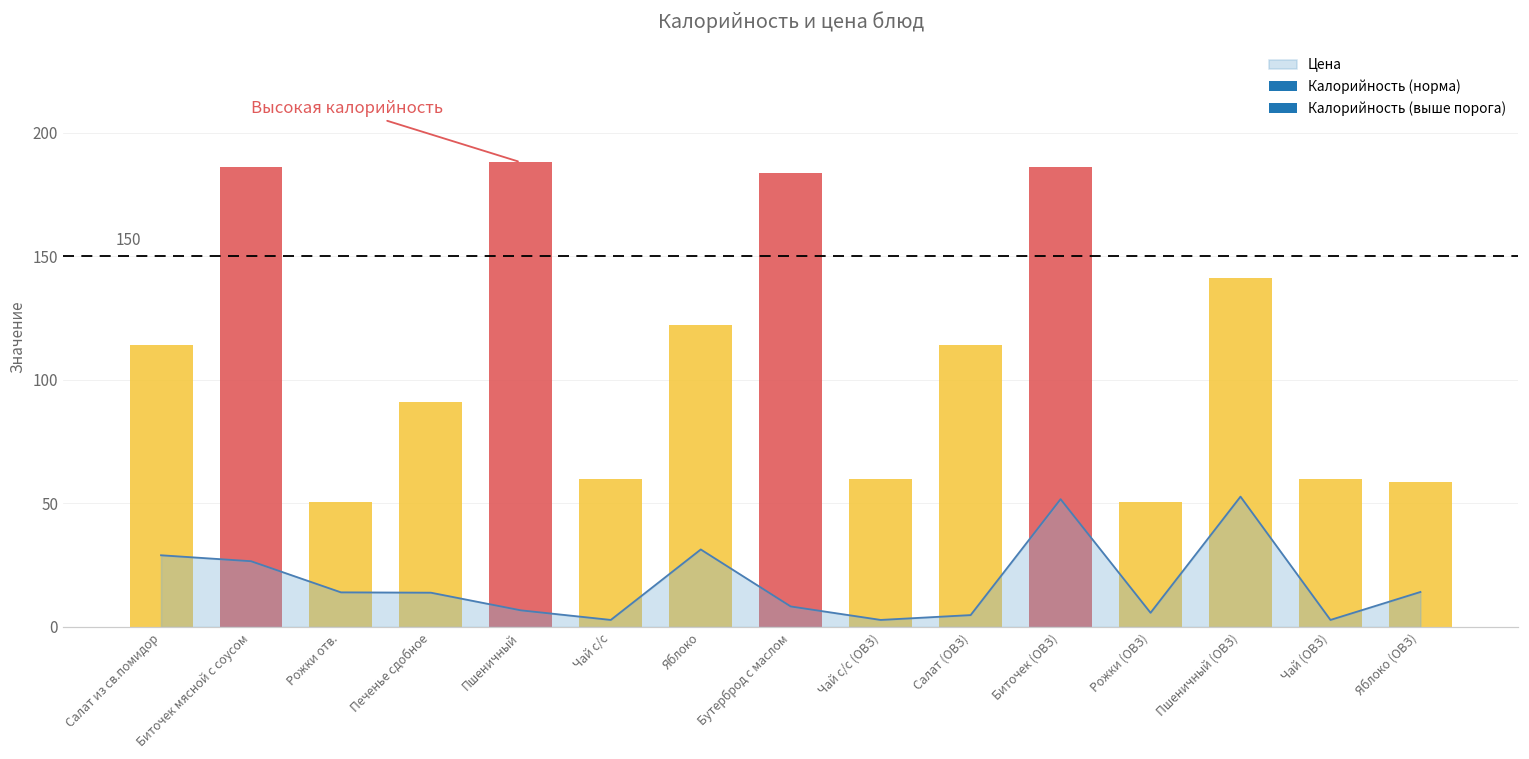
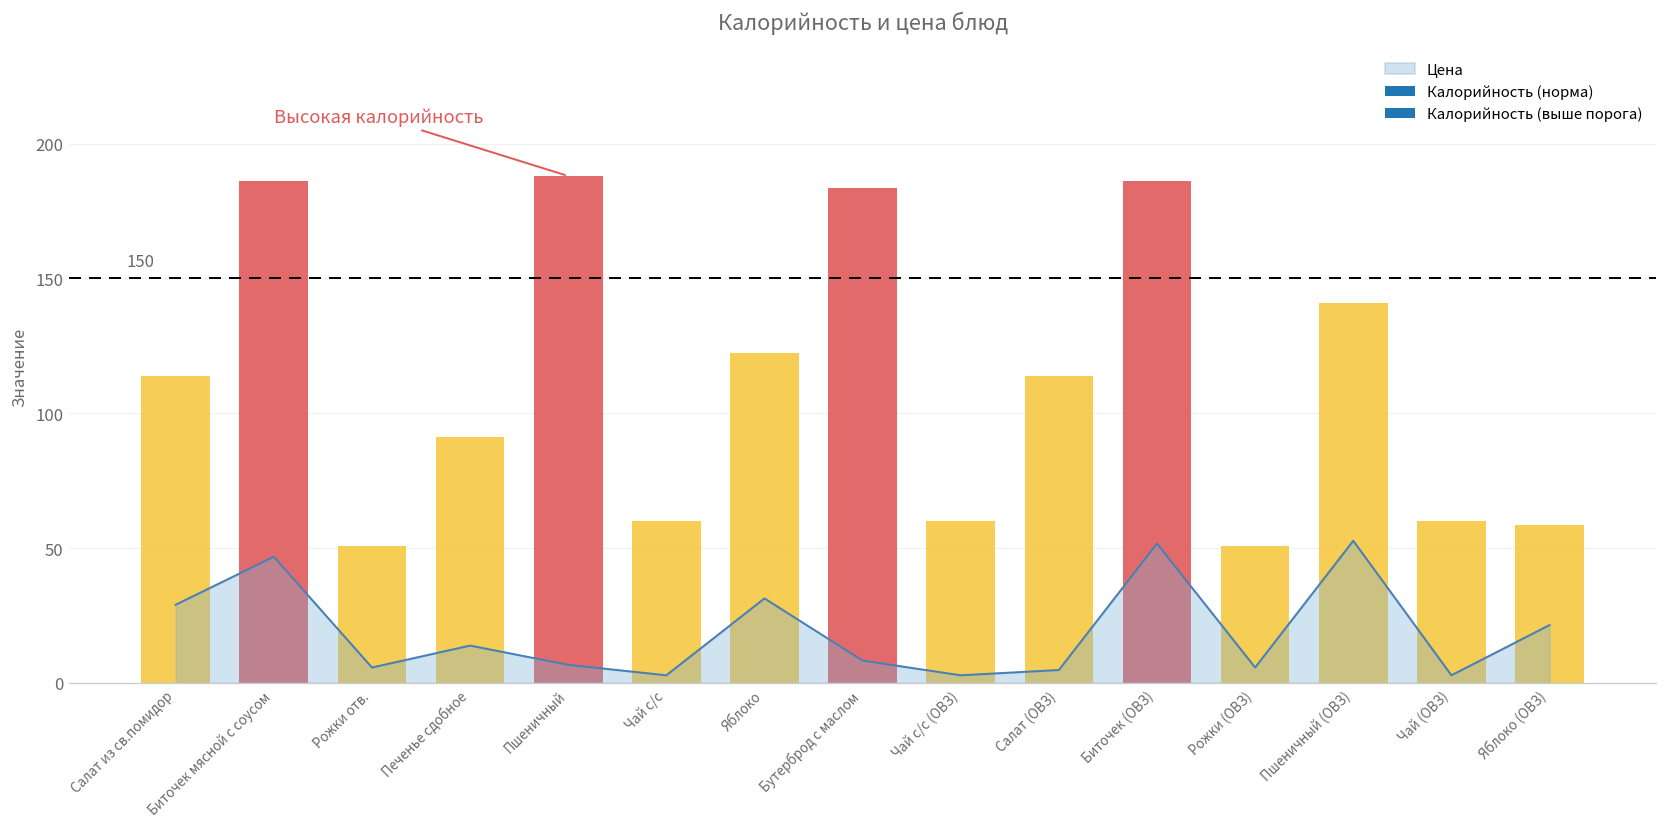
  {
    "Цена": {
      "Салат из св.помидор": 29,
-     "Биточек мясной с соусом": 27,
-     "Рожки отв.": 14,
+     "Биточек мясной с соусом": 47,
+     "Рожки отв.": 6,
      "Печенье сдобное": 14,
      "Пшеничный": 7,
      "Чай с/с": 3,
      "Яблоко": 31,
      "Бутерброд с маслом": 8,
      "Чай с/с (ОВЗ)": 3,
      "Салат (ОВЗ)": 5,
      "Биточек (ОВЗ)": 52,
      "Рожки (ОВЗ)": 6,
      "Пшеничный (ОВЗ)": 53,
      "Чай (ОВЗ)": 3,
-     "Яблоко (ОВЗ)": 14
+     "Яблоко (ОВЗ)": 21
    }
  }
